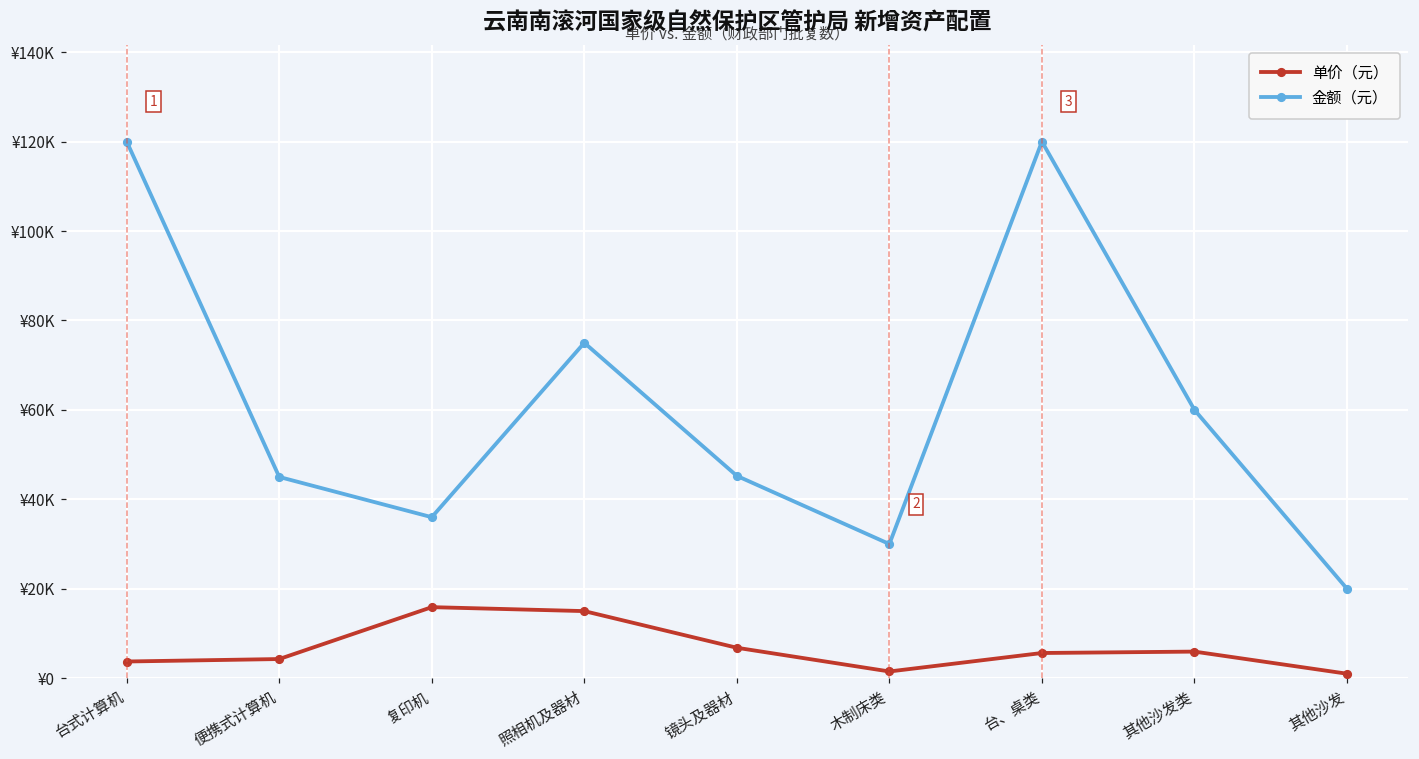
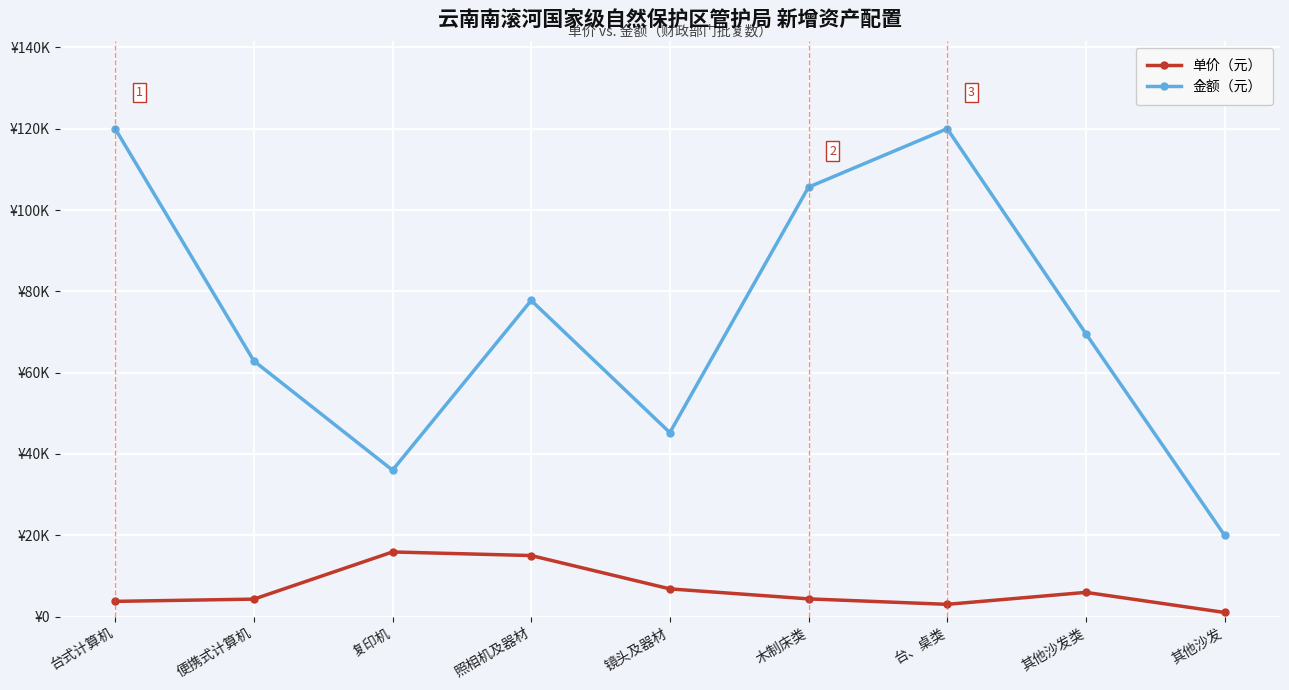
  {
    "单价（元）": {
      "台式计算机": "¥4000",
      "便携式计算机": "¥4000",
      "复印机": "¥16000",
      "照相机及器材": "¥15000",
      "镜头及器材": "¥7000",
-     "木制床类": "¥2000",
-     "台、桌类": "¥6000",
+     "木制床类": "¥4000",
+     "台、桌类": "¥3000",
      "其他沙发类": "¥6000",
      "其他沙发": "¥1000"
    },
    "金额（元）": {
      "台式计算机": "¥120000",
-     "便携式计算机": "¥45000",
+     "便携式计算机": "¥63000",
      "复印机": "¥36000",
-     "照相机及器材": "¥75000",
+     "照相机及器材": "¥78000",
      "镜头及器材": "¥45000",
-     "木制床类": "¥30000",
+     "木制床类": "¥106000",
      "台、桌类": "¥120000",
-     "其他沙发类": "¥60000",
+     "其他沙发类": "¥70000",
      "其他沙发": "¥20000"
    }
  }
